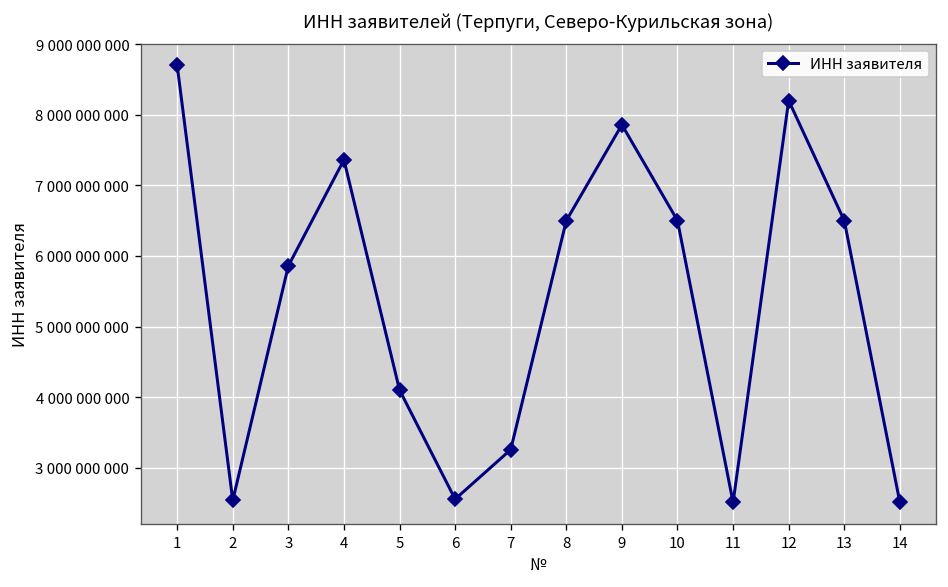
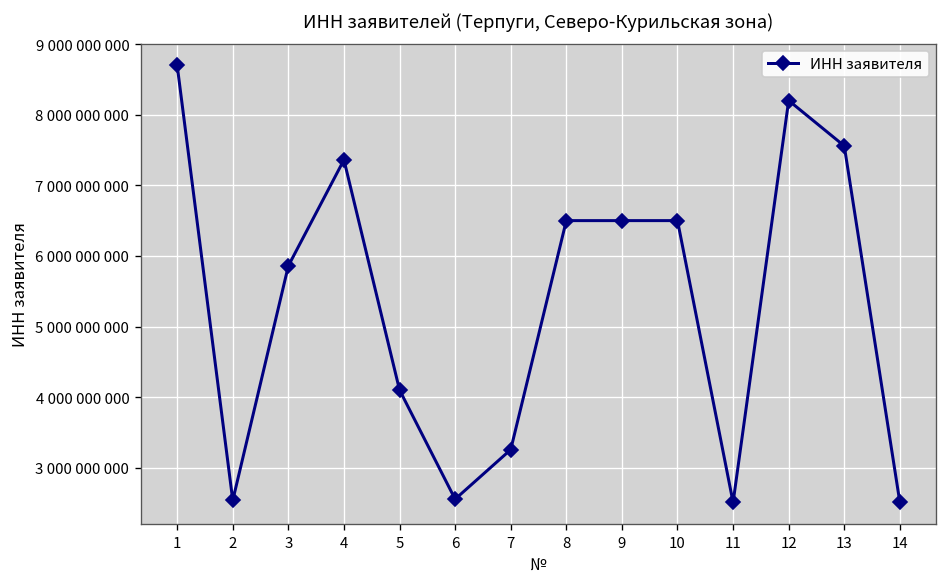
  {
    "1": 8700000000,
    "2": 2500000000,
    "3": 5900000000,
    "4": 7400000000,
    "5": 4100000000,
    "6": 2600000000,
    "7": 3300000000,
    "8": 6500000000,
-   "9": 7900000000,
+   "9": 6500000000,
    "10": 6500000000,
    "11": 2500000000,
    "12": 8200000000,
-   "13": 6500000000,
+   "13": 7600000000,
    "14": 2500000000
  }
